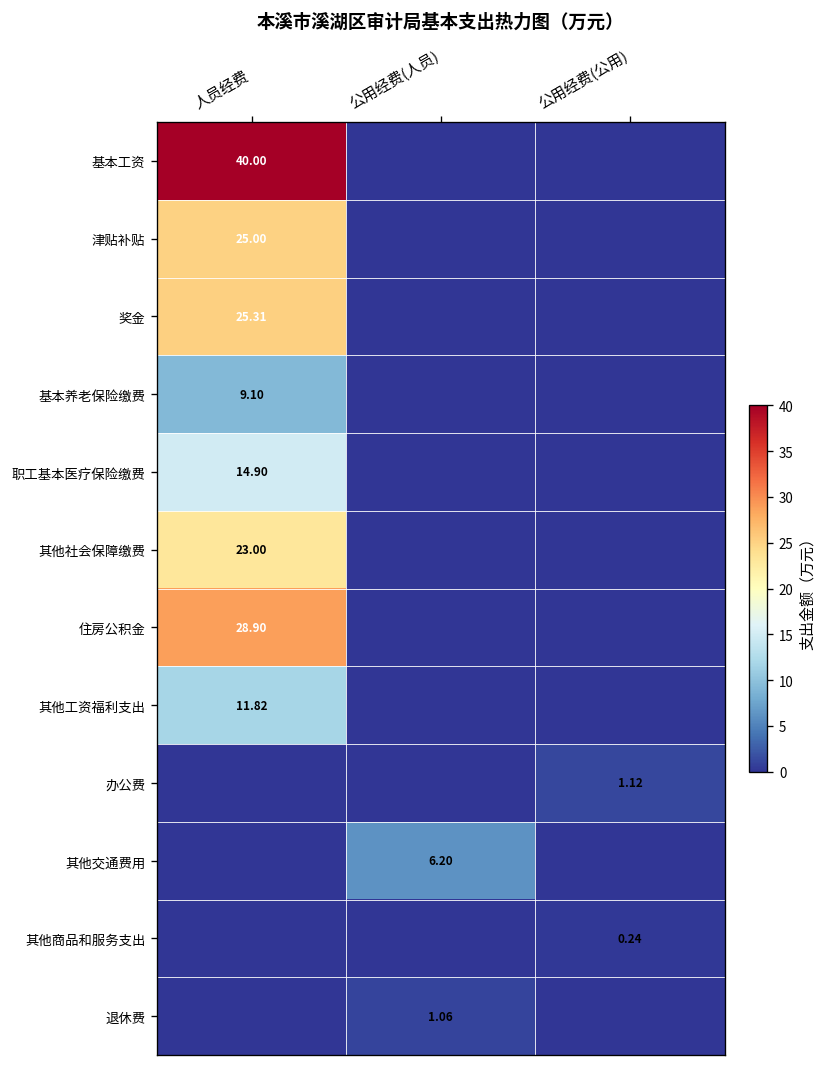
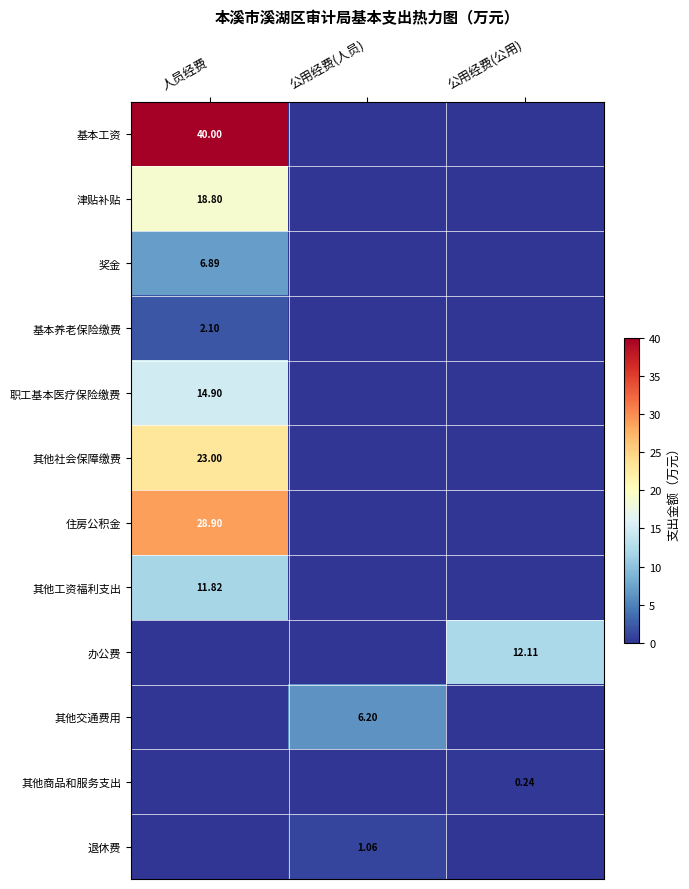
  {
    "基本工资": {
      "人员经费": 40.00
    },
    "津贴补贴": {
-     "人员经费": 25.00
+     "人员经费": 18.80
    },
    "奖金": {
-     "人员经费": 25.31
+     "人员经费": 6.89
    },
    "基本养老保险缴费": {
-     "人员经费": 9.10
+     "人员经费": 2.10
    },
    "职工基本医疗保险缴费": {
      "人员经费": 14.90
    },
    "其他社会保障缴费": {
      "人员经费": 23.00
    },
    "住房公积金": {
      "人员经费": 28.90
    },
    "其他工资福利支出": {
      "人员经费": 11.82
    },
    "办公费": {
-     "公用经费(公用)": 1.12
+     "公用经费(公用)": 12.11
    },
    "其他交通费用": {
      "公用经费(人员)": 6.20
    },
    "其他商品和服务支出": {
      "公用经费(公用)": 0.24
    },
    "退休费": {
      "公用经费(人员)": 1.06
    }
  }
